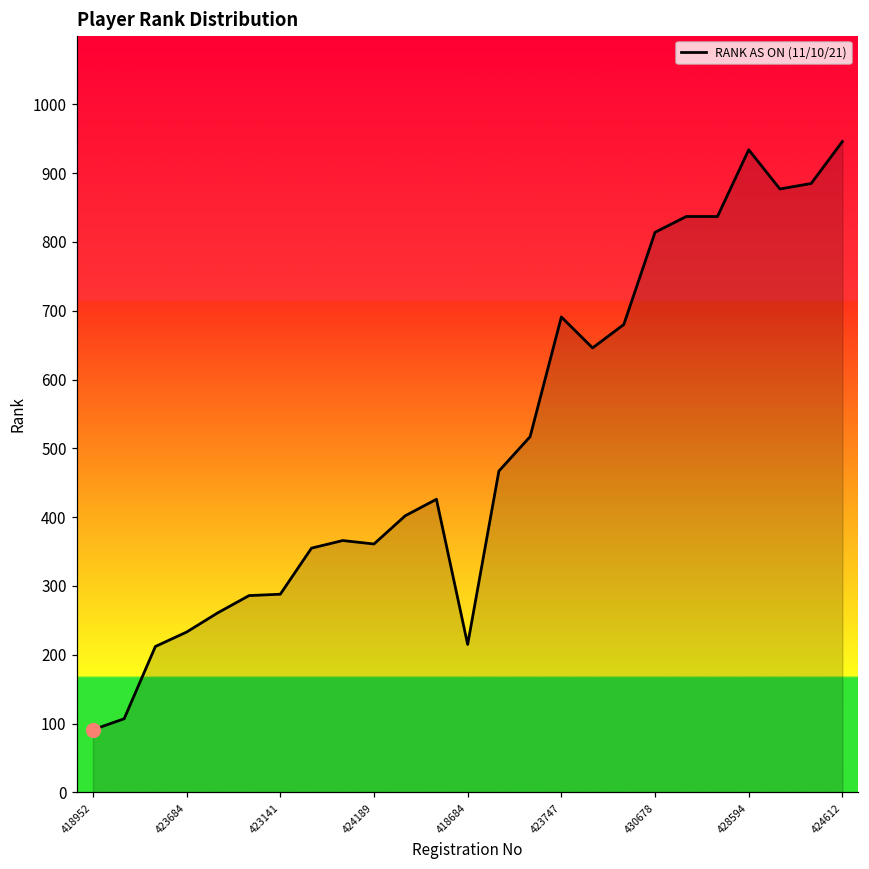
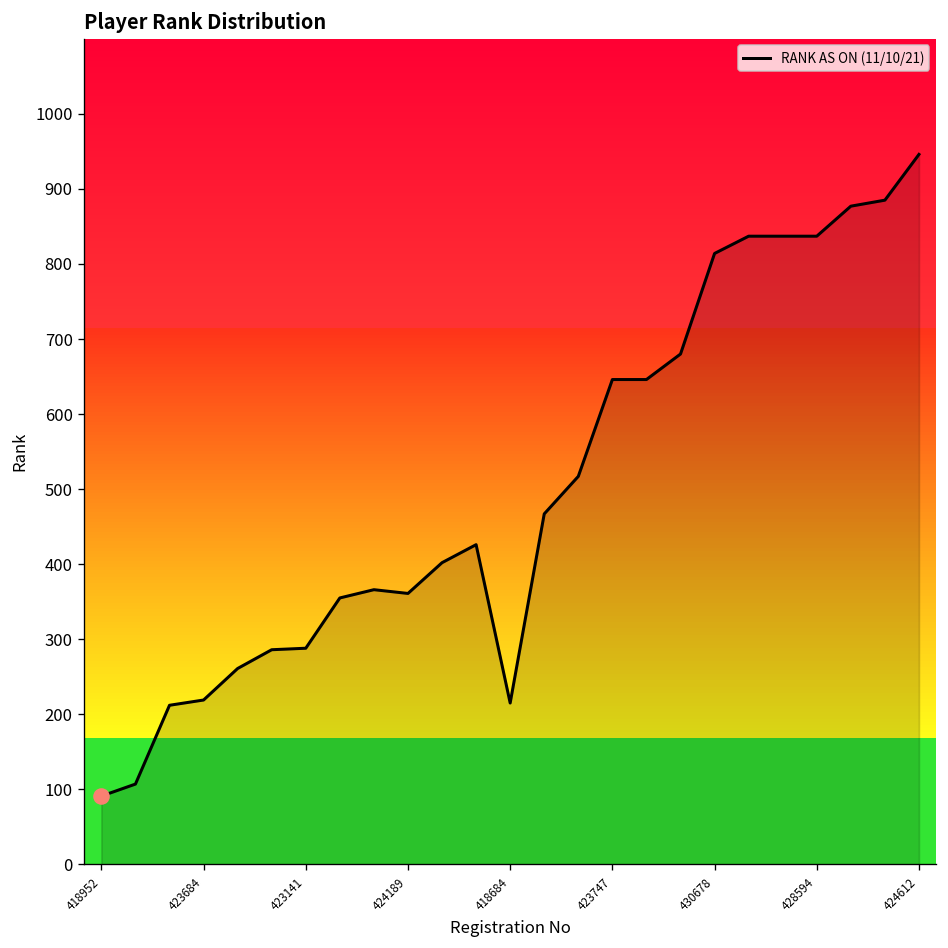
  {
    "RANK AS ON (11/10/21)": {
-     "423684": 230,
+     "423684": 220,
      "423141": 290,
      "424189": 360,
      "418684": 220,
-     "423747": 690,
+     "423747": 650,
      "430678": 810,
-     "428594": 930,
+     "428594": 840,
      "424612": 950
    }
  }
